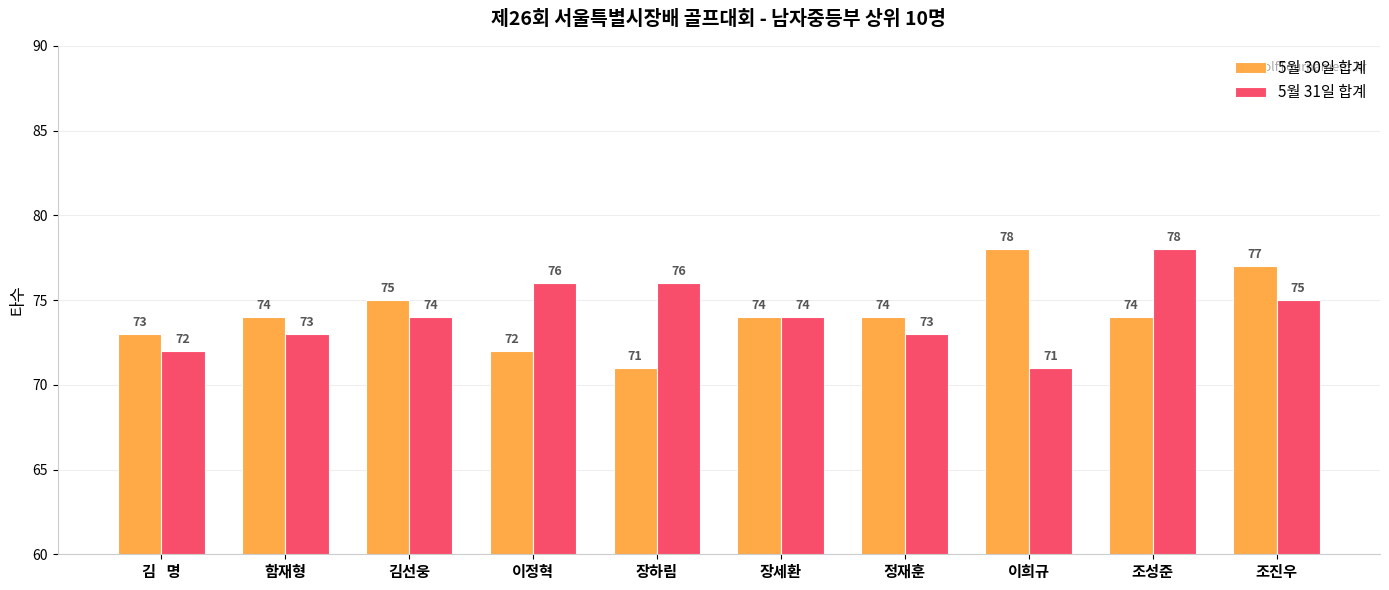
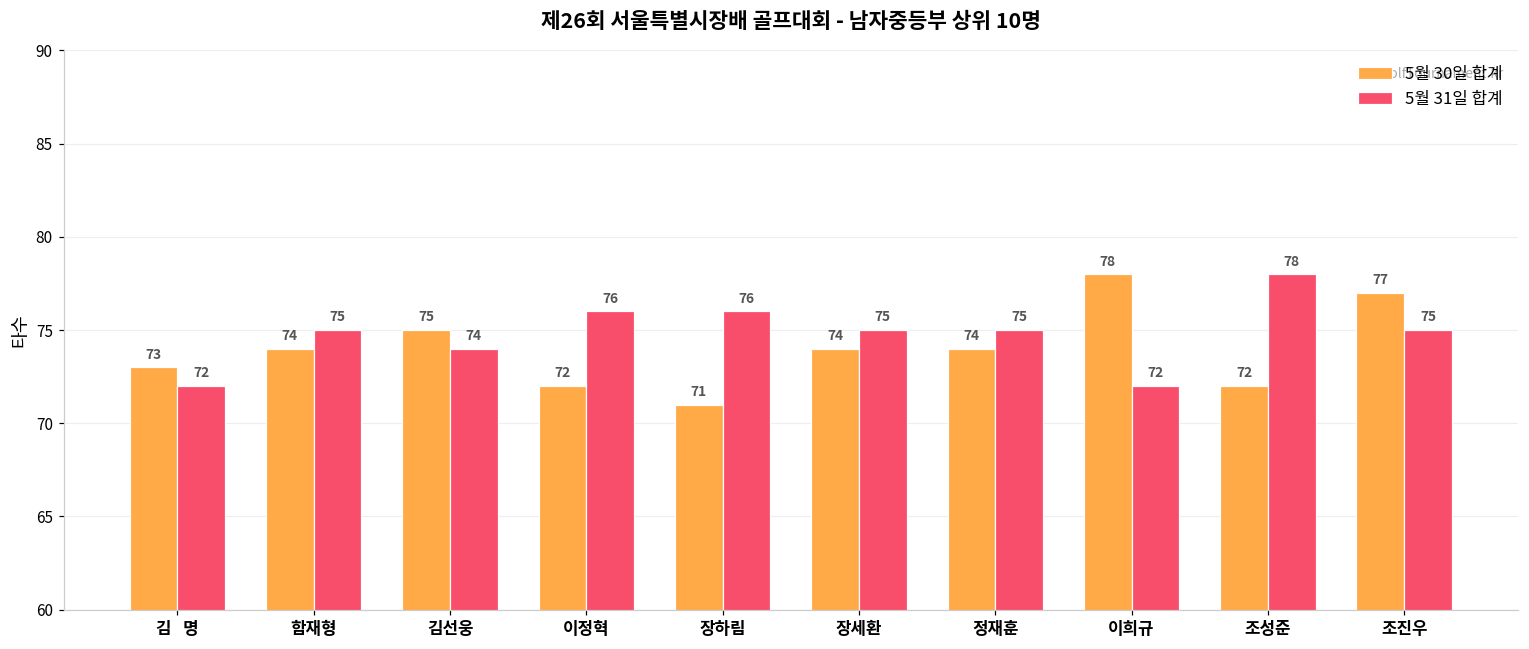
  {
    "5월 30일 합계": {
      "김 명": 73,
      "함재형": 74,
      "김선웅": 75,
      "이정혁": 72,
      "장하림": 71,
      "장세환": 74,
      "정재훈": 74,
      "이희규": 78,
-     "조성준": 74,
+     "조성준": 72,
      "조진우": 77
    },
    "5월 31일 합계": {
      "김 명": 72,
-     "함재형": 73,
+     "함재형": 75,
      "김선웅": 74,
      "이정혁": 76,
      "장하림": 76,
-     "장세환": 74,
-     "정재훈": 73,
-     "이희규": 71,
+     "장세환": 75,
+     "정재훈": 75,
+     "이희규": 72,
      "조성준": 78,
      "조진우": 75
    }
  }
